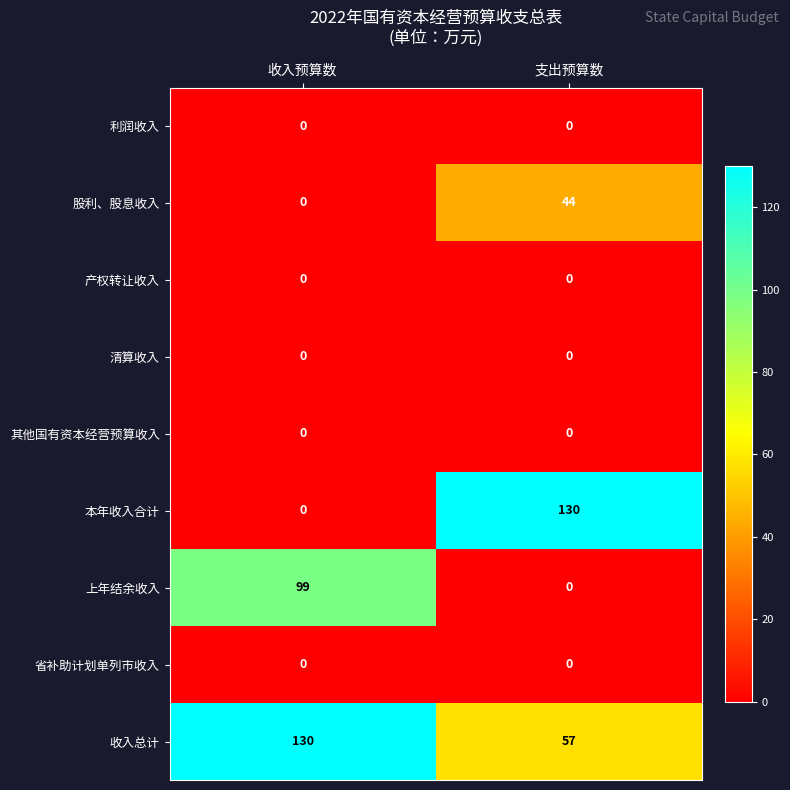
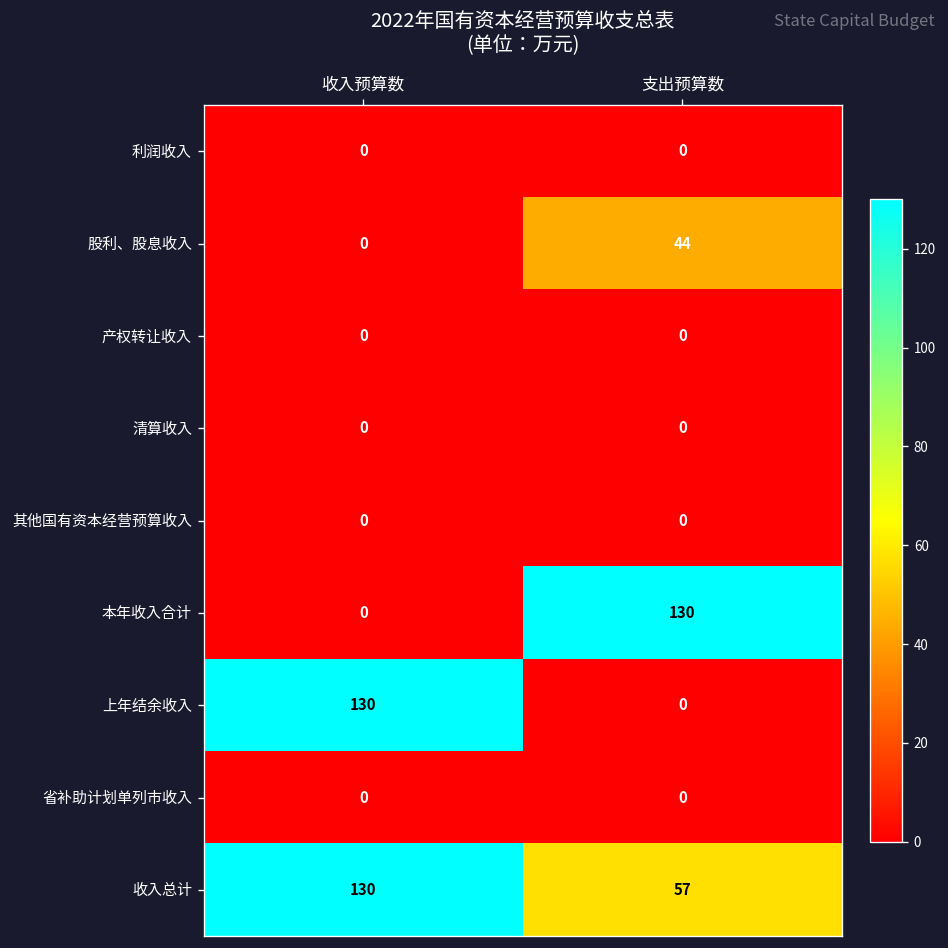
  {
    "利润收入": {
      "收入预算数": 0,
      "支出预算数": 0
    },
    "股利、股息收入": {
      "收入预算数": 0,
      "支出预算数": 44
    },
    "产权转让收入": {
      "收入预算数": 0,
      "支出预算数": 0
    },
    "清算收入": {
      "收入预算数": 0,
      "支出预算数": 0
    },
    "其他国有资本经营预算收入": {
      "收入预算数": 0,
      "支出预算数": 0
    },
    "本年收入合计": {
      "收入预算数": 0,
      "支出预算数": 130
    },
    "上年结余收入": {
-     "收入预算数": 99,
+     "收入预算数": 130,
      "支出预算数": 0
    },
    "省补助计划单列市收入": {
      "收入预算数": 0,
      "支出预算数": 0
    },
    "收入总计": {
      "收入预算数": 130,
      "支出预算数": 57
    }
  }
